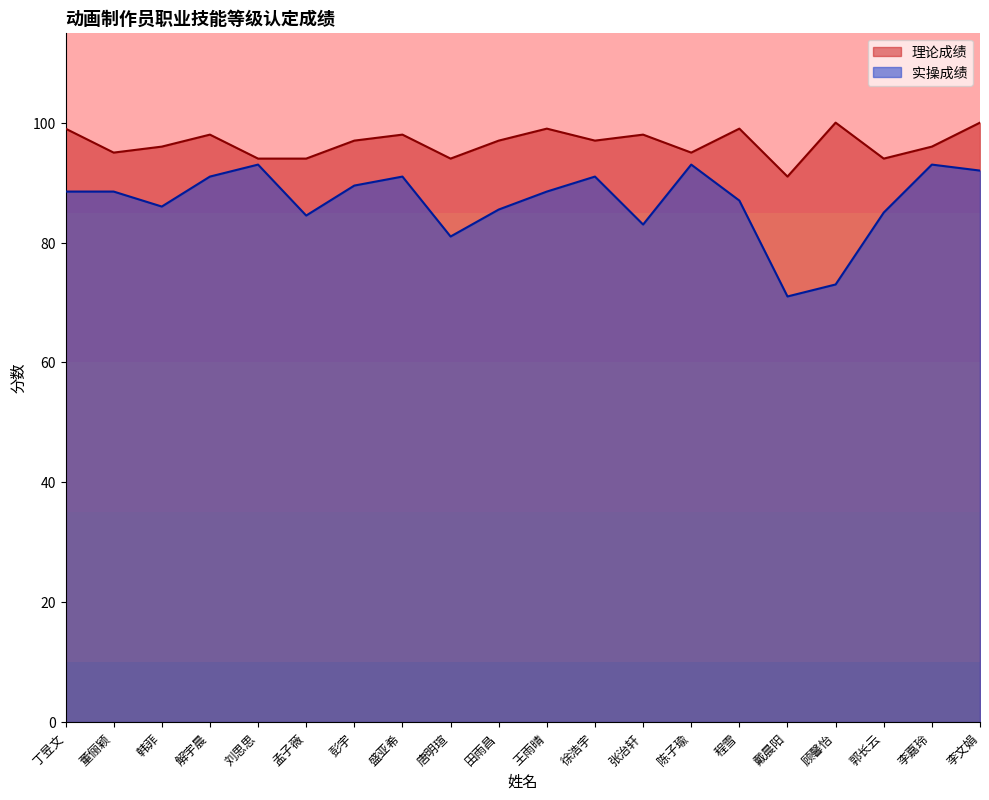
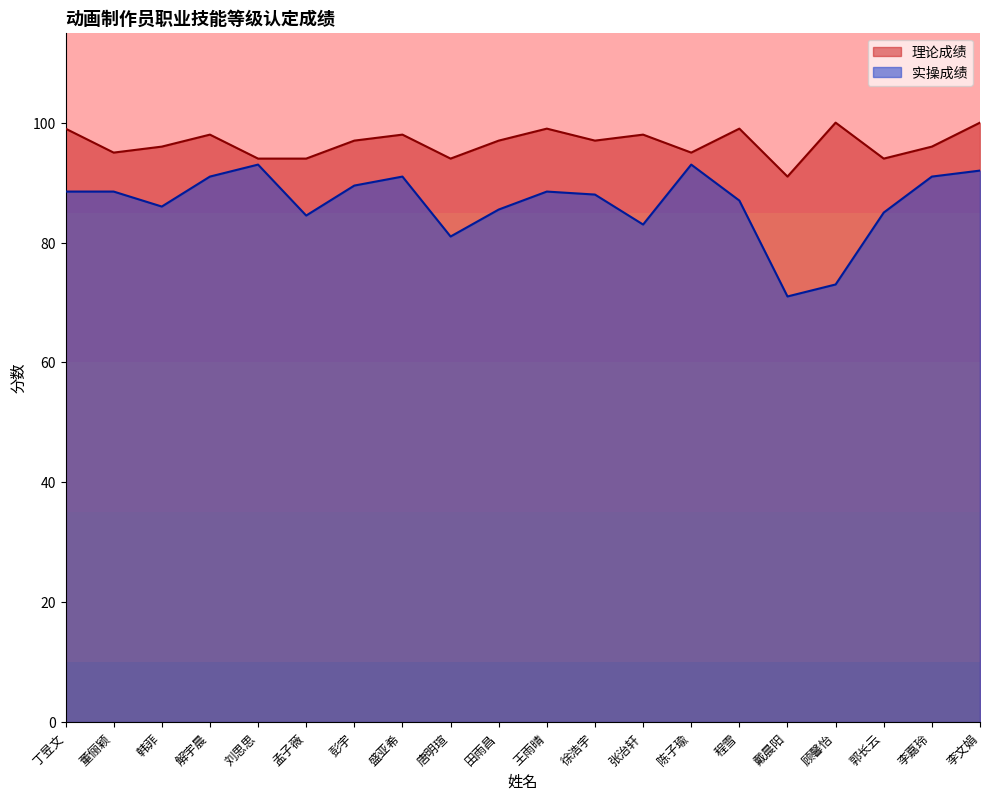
  {
    "理论成绩": {
      "丁昱文": 99,
      "董俪颖": 95,
      "韩菲": 96,
      "解宇晨": 98,
      "刘思思": 94,
      "孟子薇": 94,
      "彭宇": 97,
      "盛亚希": 98,
      "唐明瑄": 94,
      "田雨昌": 97,
      "王雨晴": 99,
      "徐浩宇": 97,
      "张治轩": 98,
      "陈子瑜": 95,
      "程雪": 99,
      "戴晨阳": 91,
      "顾馨怡": 100,
      "郭长云": 94,
      "李嘉玲": 96,
      "李文娟": 100
    },
    "实操成绩": {
      "丁昱文": 89,
      "董俪颖": 89,
      "韩菲": 86,
      "解宇晨": 91,
      "刘思思": 93,
      "孟子薇": 85,
      "彭宇": 90,
      "盛亚希": 91,
      "唐明瑄": 81,
      "田雨昌": 86,
      "王雨晴": 89,
-     "徐浩宇": 91,
+     "徐浩宇": 88,
      "张治轩": 83,
      "陈子瑜": 93,
      "程雪": 87,
      "戴晨阳": 71,
      "顾馨怡": 73,
      "郭长云": 85,
-     "李嘉玲": 93,
+     "李嘉玲": 91,
      "李文娟": 92
    }
  }
